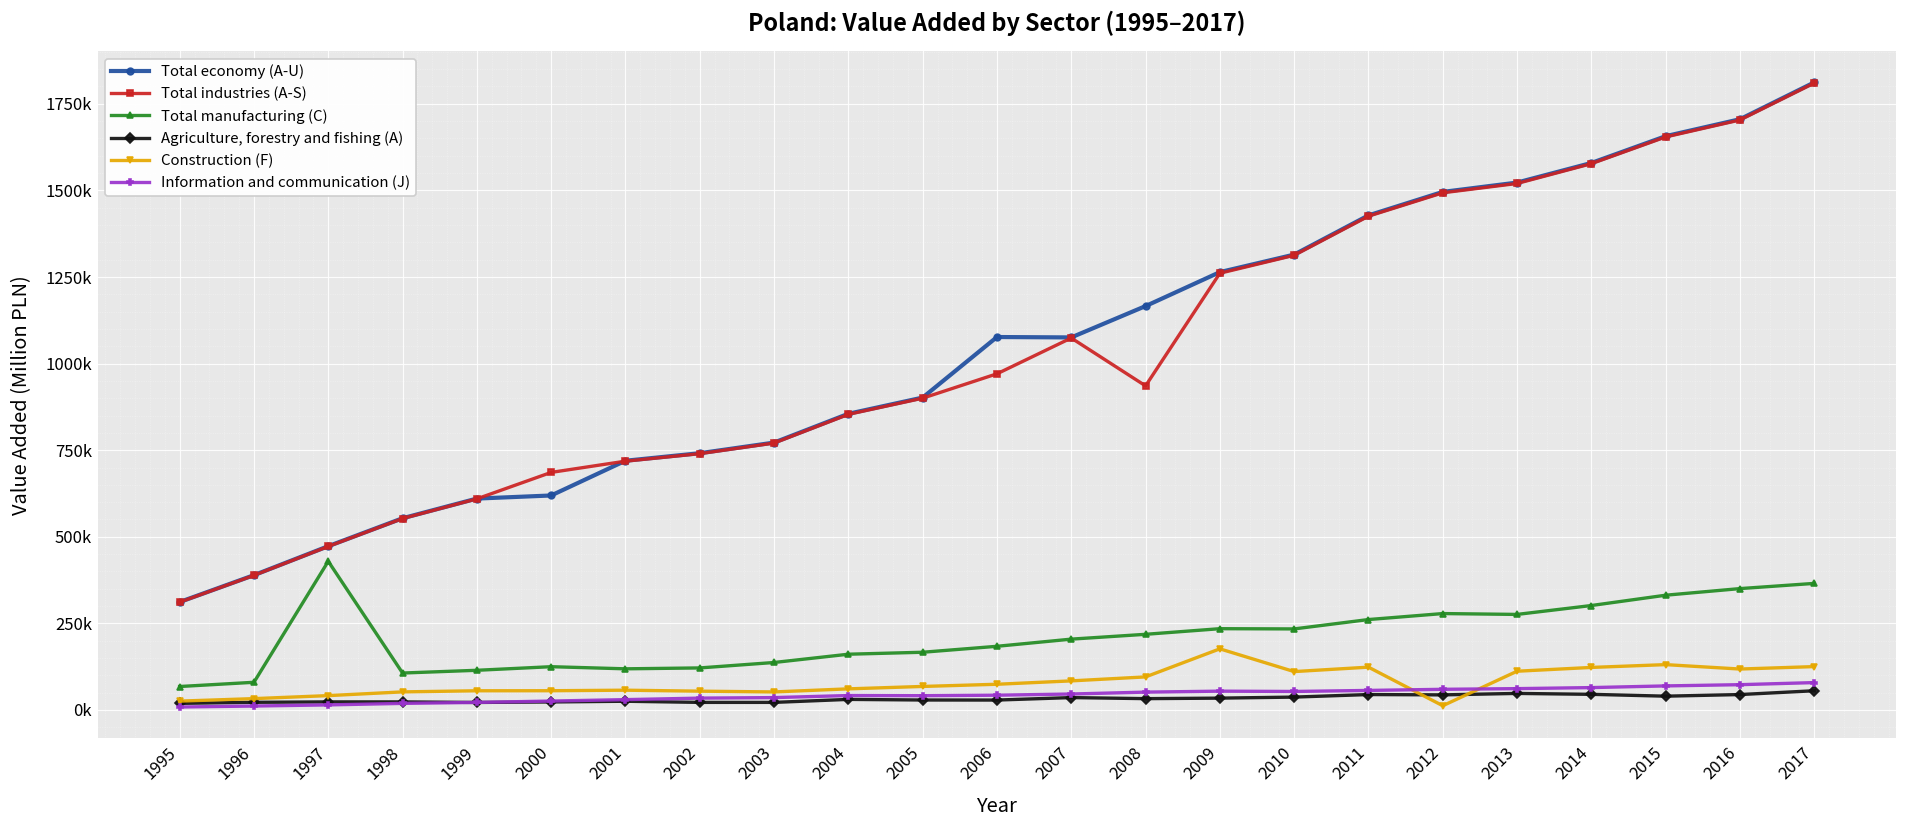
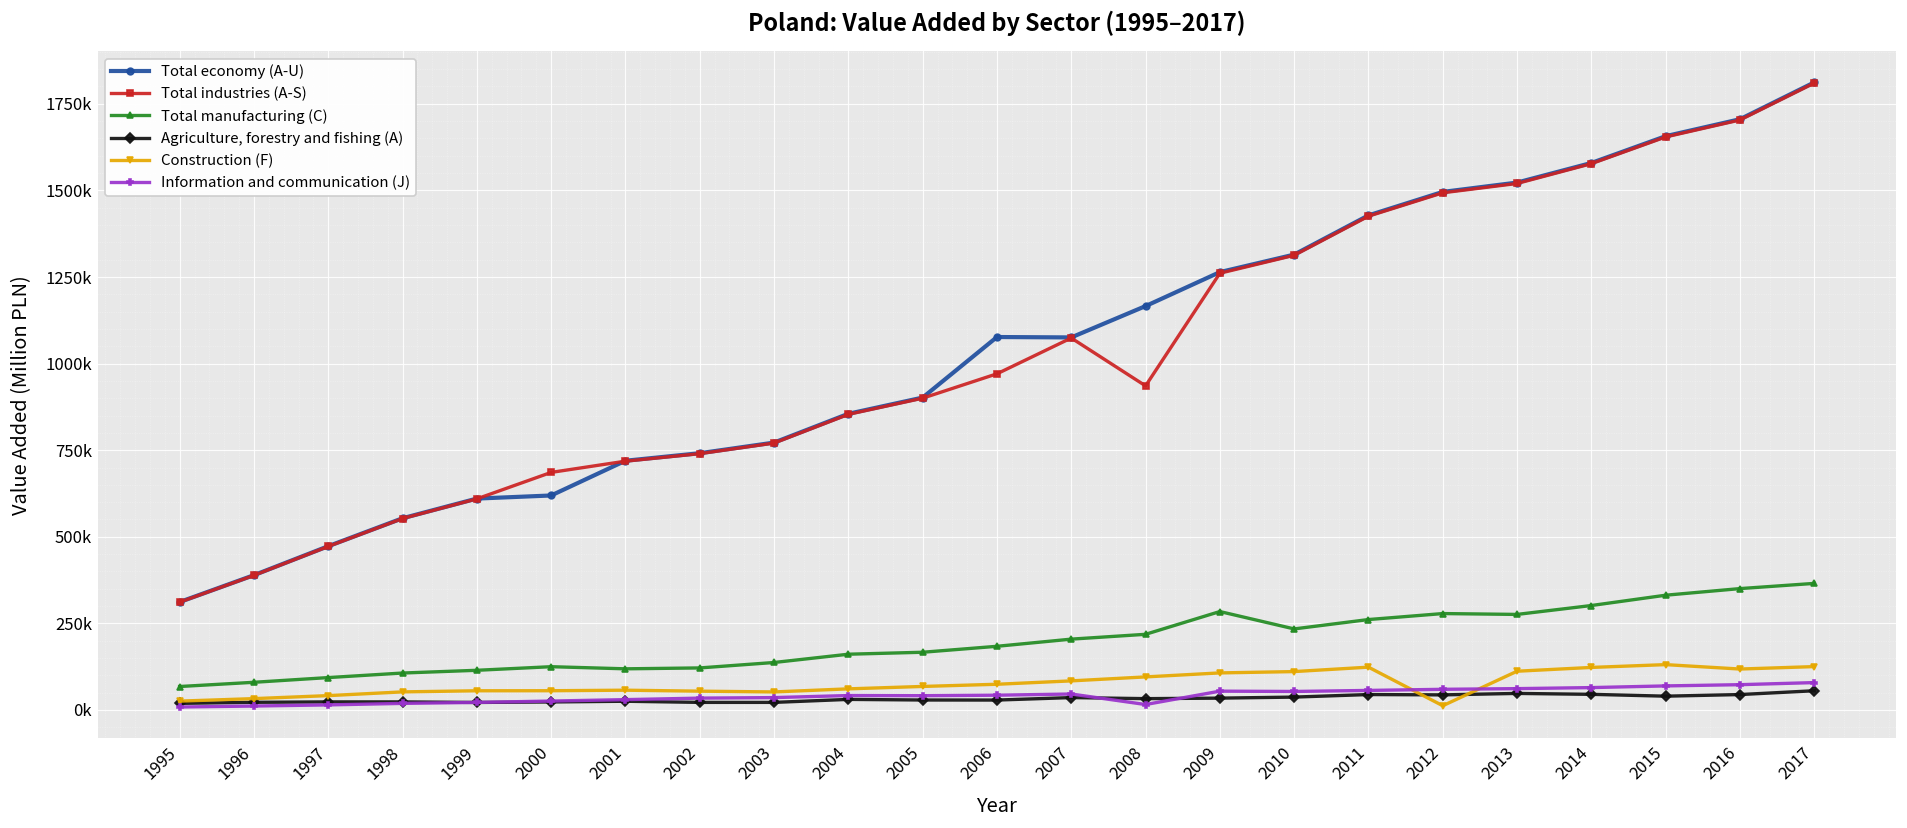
  {
    "Total economy (A-U)": {
      "2000": 620000,
      "2006": 1080000,
      "2008": 1170000
    },
    "Total industries (A-S)": {
      "2000": 690000,
      "2006": 970000,
      "2008": 940000
    },
    "Total manufacturing (C)": {
      "1995": 70000,
      "1996": 80000,
-     "1997": 430000,
+     "1997": 90000,
      "1998": 110000,
      "1999": 110000,
      "2000": 120000,
      "2001": 120000,
      "2002": 120000,
      "2003": 140000,
      "2004": 160000,
      "2005": 170000,
      "2006": 180000,
      "2007": 200000,
      "2008": 220000,
-     "2009": 230000,
+     "2009": 280000,
      "2010": 230000,
      "2011": 260000,
      "2012": 280000,
      "2013": 280000,
      "2014": 300000,
      "2015": 330000,
      "2016": 350000,
      "2017": 370000
    },
    "Agriculture, forestry and fishing (A)": {
      "1996": 20000,
      "2002": 20000,
      "2003": 20000,
      "2004": 30000,
      "2005": 30000,
      "2006": 30000,
      "2007": 40000,
      "2008": 30000,
      "2009": 30000,
      "2010": 40000,
      "2011": 40000,
      "2012": 40000,
      "2013": 50000,
      "2014": 50000,
      "2015": 40000,
      "2016": 40000,
      "2017": 60000
    },
    "Construction (F)": {
      "1996": 30000,
      "1997": 40000,
      "1998": 50000,
      "1999": 60000,
      "2000": 60000,
      "2001": 60000,
      "2002": 50000,
      "2003": 50000,
      "2004": 60000,
      "2005": 70000,
      "2006": 70000,
      "2007": 80000,
      "2008": 100000,
-     "2009": 180000,
+     "2009": 110000,
      "2010": 110000,
      "2011": 120000,
      "2012": 10000,
      "2013": 110000,
      "2014": 120000,
      "2015": 130000,
      "2016": 120000,
      "2017": 130000
    },
    "Information and communication (J)": {
      "1995": 10000,
      "1996": 10000,
      "2002": 30000,
      "2003": 40000,
      "2004": 40000,
      "2005": 40000,
      "2006": 40000,
      "2007": 50000,
-     "2008": 50000,
+     "2008": 20000,
      "2009": 50000,
      "2010": 50000,
      "2011": 60000,
      "2012": 60000,
      "2013": 60000,
      "2014": 60000,
      "2015": 70000,
      "2016": 70000,
      "2017": 80000
    }
  }
